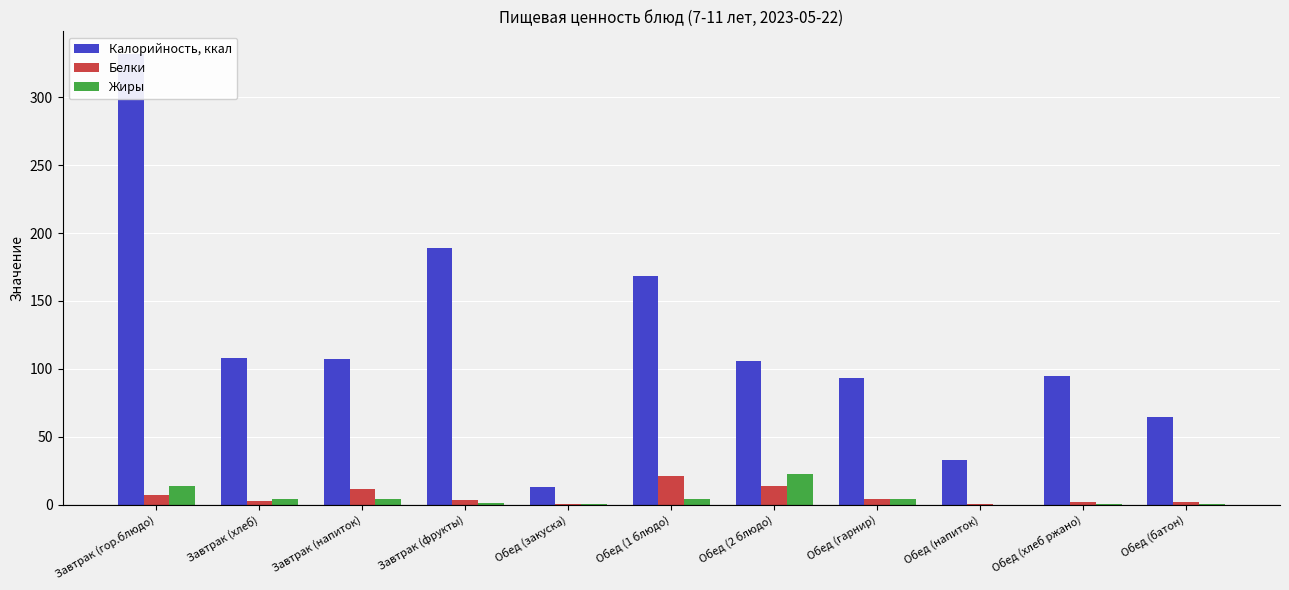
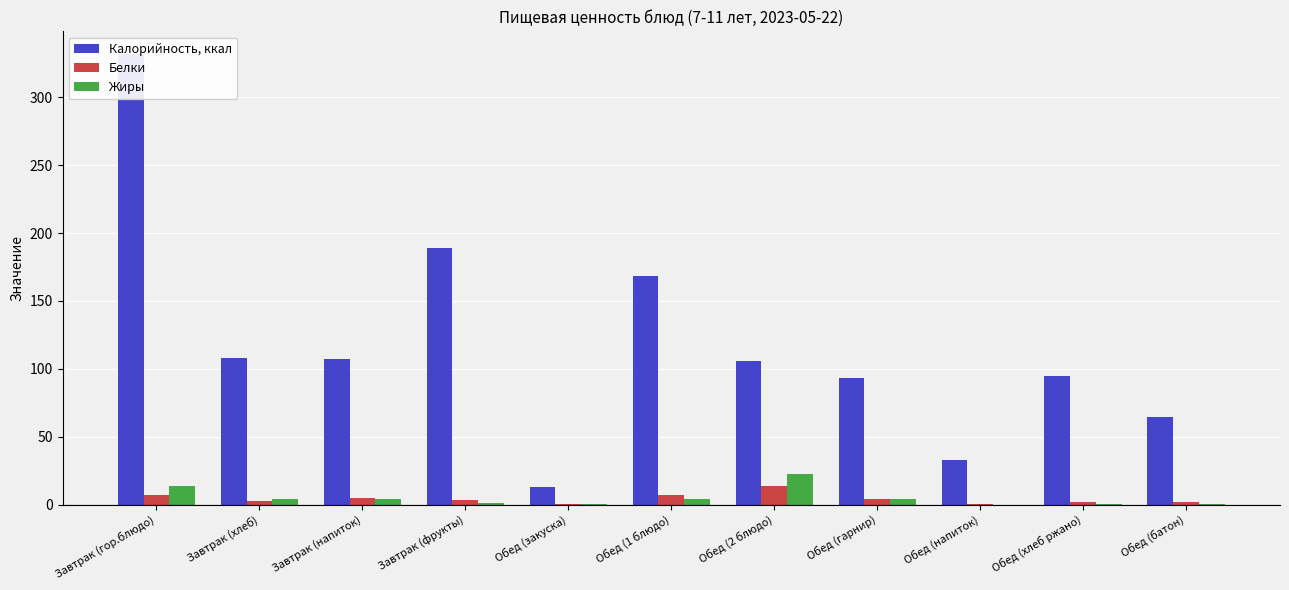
  {
    "Калорийность, ккал": {
      "Завтрак (хлеб)": 108,
      "Завтрак (напиток)": 107,
      "Завтрак (фрукты)": 189,
      "Обед (закуска)": 13,
      "Обед (1 блюдо)": 168,
      "Обед (2 блюдо)": 106,
      "Обед (гарнир)": 93,
      "Обед (напиток)": 33,
      "Обед (хлеб ржано)": 94,
      "Обед (батон)": 64
    },
    "Белки": {
      "Завтрак (гор.блюдо)": 7,
      "Завтрак (хлеб)": 2,
-     "Завтрак (напиток)": 11,
+     "Завтрак (напиток)": 5,
      "Завтрак (фрукты)": 3,
-     "Обед (1 блюдо)": 21,
+     "Обед (1 блюдо)": 7,
      "Обед (2 блюдо)": 14,
      "Обед (гарнир)": 4
    },
    "Жиры": {
      "Завтрак (гор.блюдо)": 14,
      "Завтрак (хлеб)": 4,
      "Завтрак (напиток)": 4,
      "Обед (1 блюдо)": 4,
      "Обед (2 блюдо)": 22,
      "Обед (гарнир)": 4,
      "Обед (напиток)": 0
    }
  }
